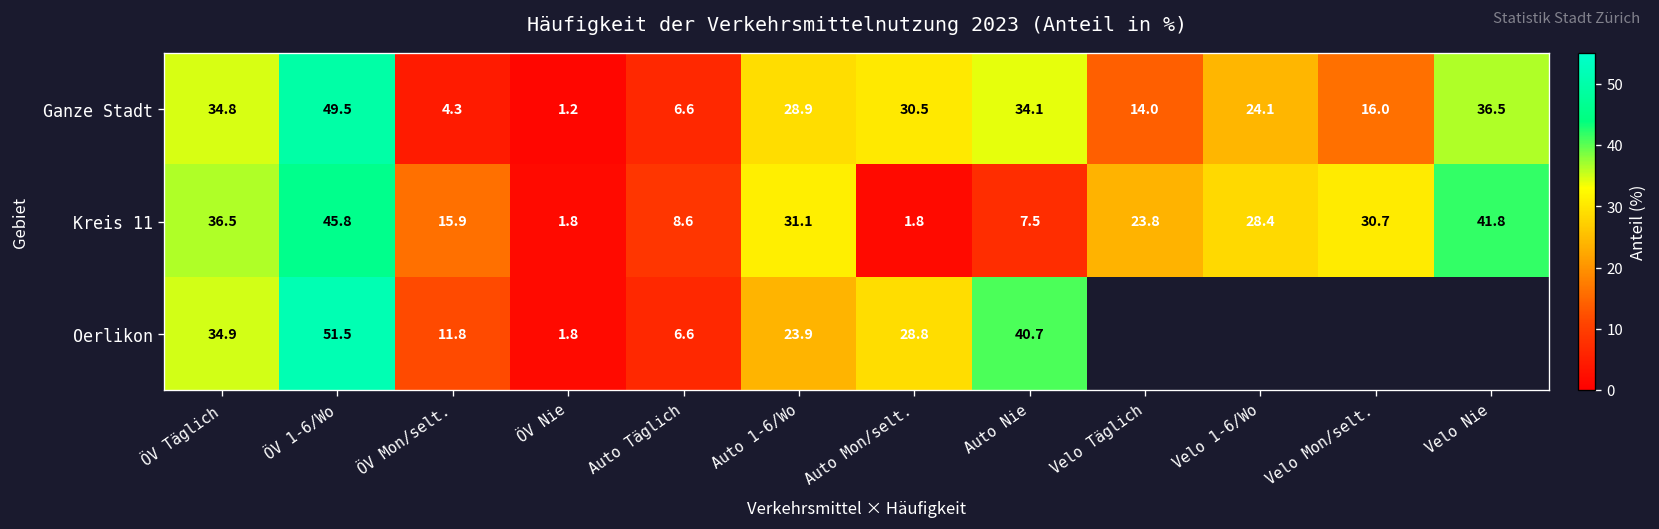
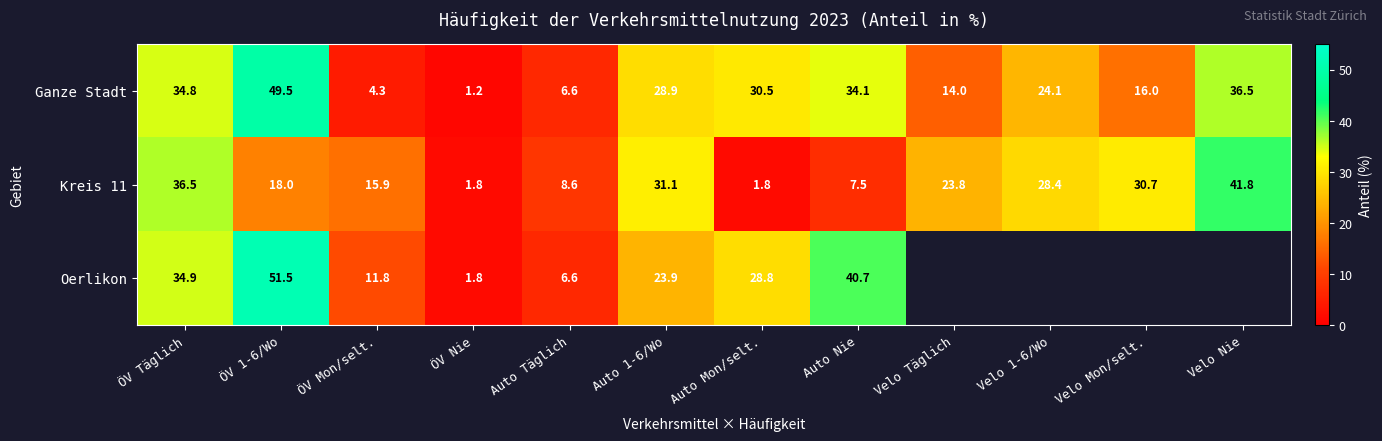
  {
    "Ganze Stadt": {
      "ÖV Täglich": 34.8,
      "ÖV 1-6/Wo": 49.5,
      "ÖV Mon/selt.": 4.3,
      "ÖV Nie": 1.2,
      "Auto Täglich": 6.6,
      "Auto 1-6/Wo": 28.9,
      "Auto Mon/selt.": 30.5,
      "Auto Nie": 34.1,
      "Velo Täglich": 14.0,
      "Velo 1-6/Wo": 24.1,
      "Velo Mon/selt.": 16.0,
      "Velo Nie": 36.5
    },
    "Kreis 11": {
      "ÖV Täglich": 36.5,
-     "ÖV 1-6/Wo": 45.8,
+     "ÖV 1-6/Wo": 18.0,
      "ÖV Mon/selt.": 15.9,
      "ÖV Nie": 1.8,
      "Auto Täglich": 8.6,
      "Auto 1-6/Wo": 31.1,
      "Auto Mon/selt.": 1.8,
      "Auto Nie": 7.5,
      "Velo Täglich": 23.8,
      "Velo 1-6/Wo": 28.4,
      "Velo Mon/selt.": 30.7,
      "Velo Nie": 41.8
    },
    "Oerlikon": {
      "ÖV Täglich": 34.9,
      "ÖV 1-6/Wo": 51.5,
      "ÖV Mon/selt.": 11.8,
      "ÖV Nie": 1.8,
      "Auto Täglich": 6.6,
      "Auto 1-6/Wo": 23.9,
      "Auto Mon/selt.": 28.8,
      "Auto Nie": 40.7
    }
  }
